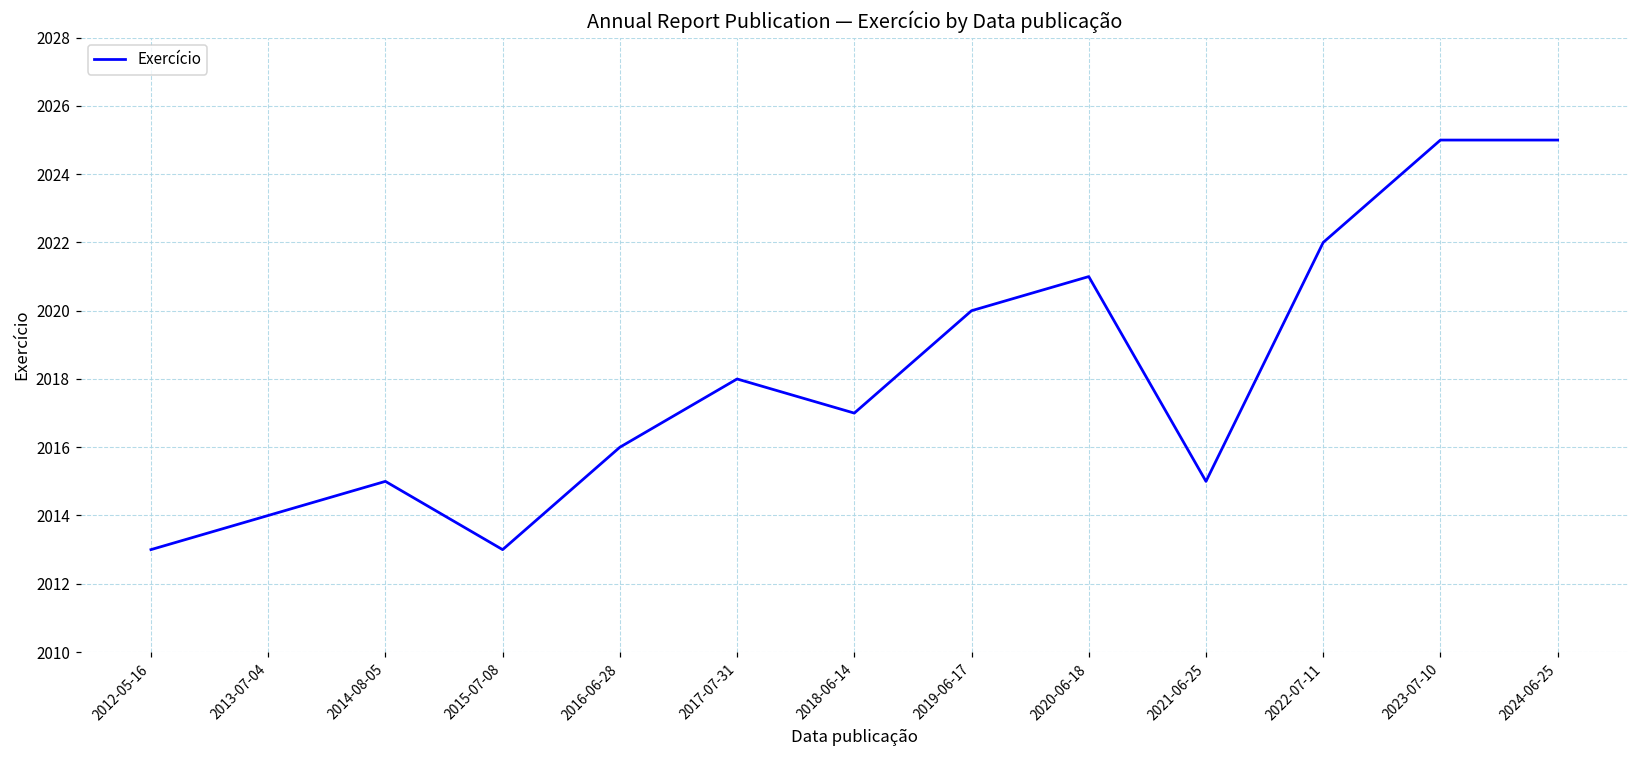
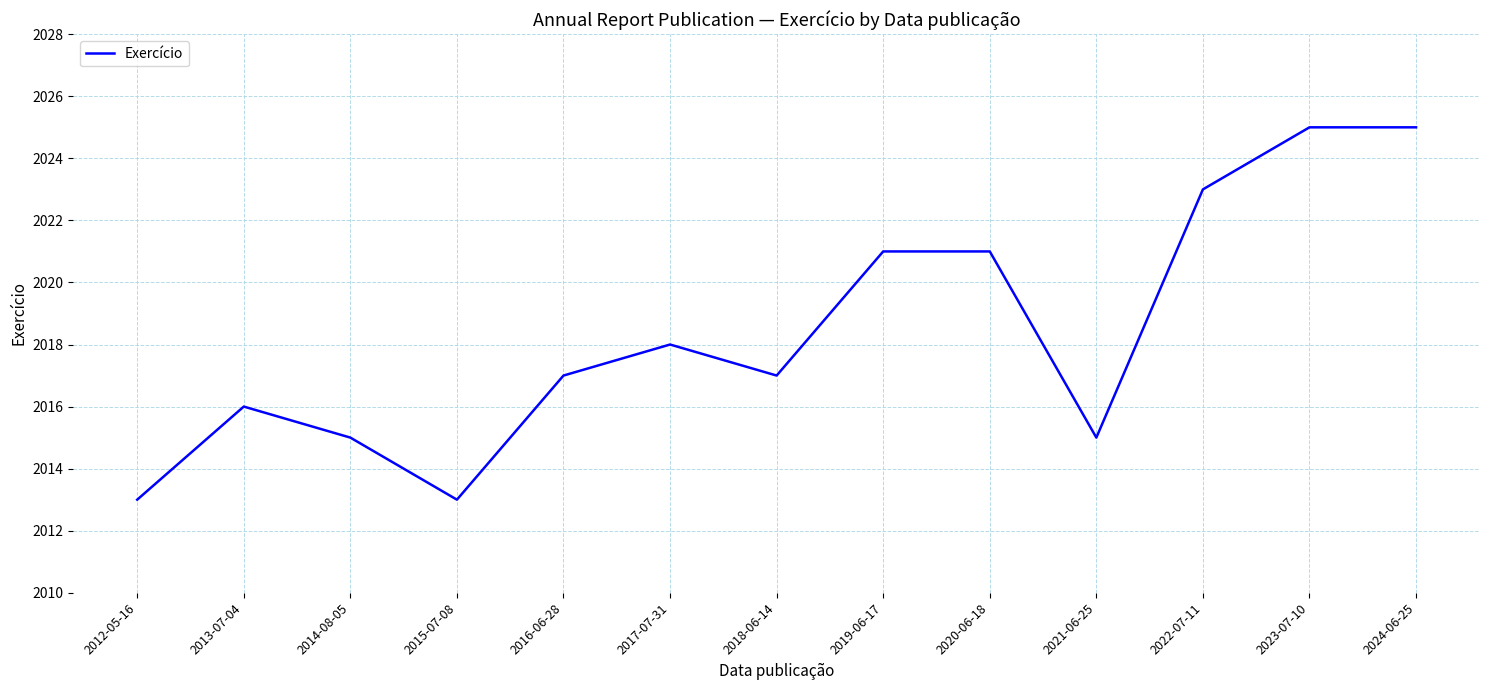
  {
    "2012-05-16": 2013,
-   "2013-07-04": 2014,
+   "2013-07-04": 2016,
    "2014-08-05": 2015,
    "2015-07-08": 2013,
-   "2016-06-28": 2016,
+   "2016-06-28": 2017,
    "2017-07-31": 2018,
    "2018-06-14": 2017,
-   "2019-06-17": 2020,
+   "2019-06-17": 2021,
    "2020-06-18": 2021,
    "2021-06-25": 2015,
-   "2022-07-11": 2022,
+   "2022-07-11": 2023,
    "2023-07-10": 2025,
    "2024-06-25": 2025
  }
